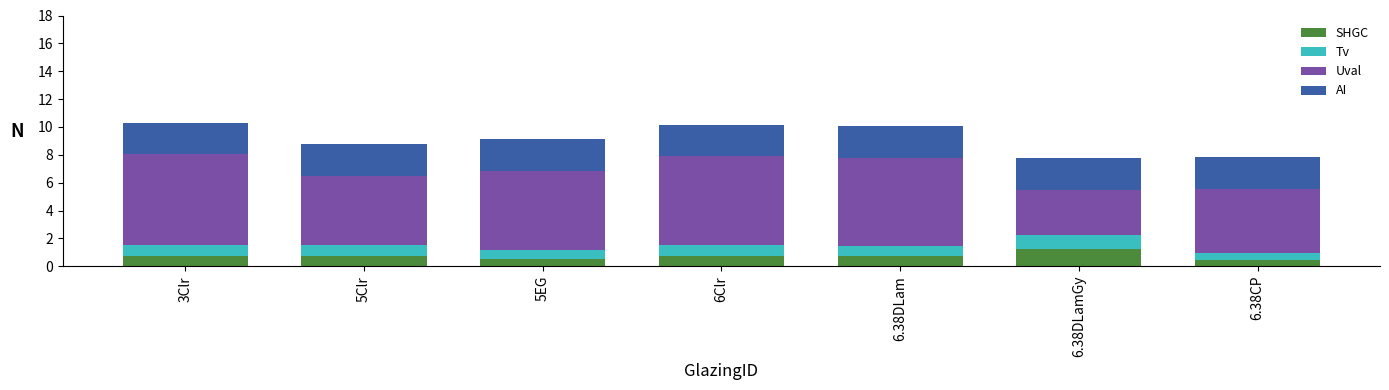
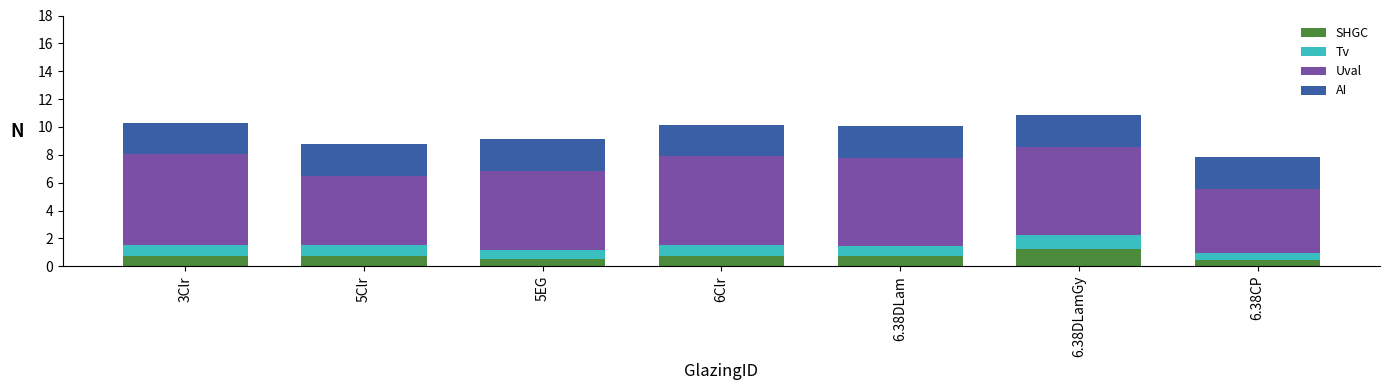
  {
    "SHGC": {
      "3Clr": 0.8,
      "5Clr": 0.7,
      "5EG": 0.5,
      "6Clr": 0.7,
      "6.38DLam": 0.7,
      "6.38DLamGy": 1.2,
      "6.38CP": 0.5
    },
    "Tv": {
      "3Clr": 0.8,
      "5Clr": 0.8,
      "5EG": 0.6,
      "6Clr": 0.8,
      "6.38DLam": 0.8,
      "6.38DLamGy": 1.0,
      "6.38CP": 0.5
    },
    "Uval": {
      "3Clr": 6.5,
      "5Clr": 5.0,
      "5EG": 5.7,
      "6Clr": 6.4,
      "6.38DLam": 6.3,
-     "6.38DLamGy": 3.2,
+     "6.38DLamGy": 6.3,
      "6.38CP": 4.6
    },
    "AI": {
      "3Clr": 2.3,
      "5Clr": 2.3,
      "5EG": 2.3,
      "6Clr": 2.3,
      "6.38DLam": 2.3,
      "6.38DLamGy": 2.3,
      "6.38CP": 2.3
    }
  }
